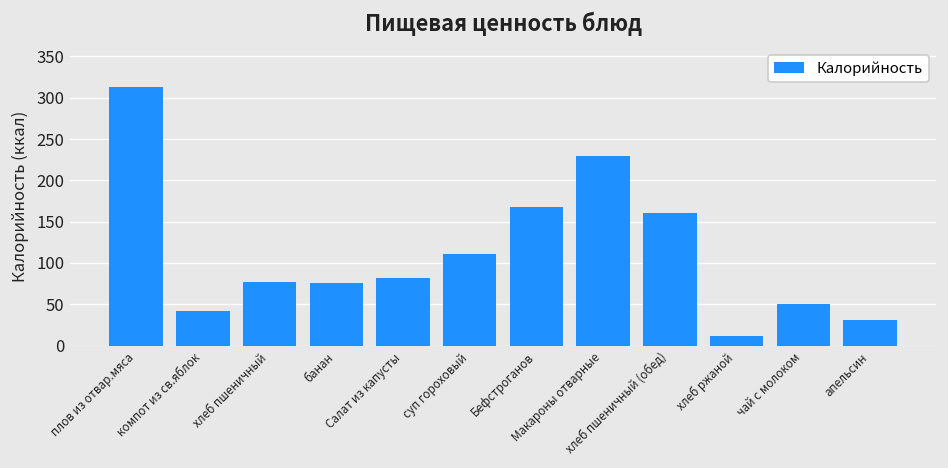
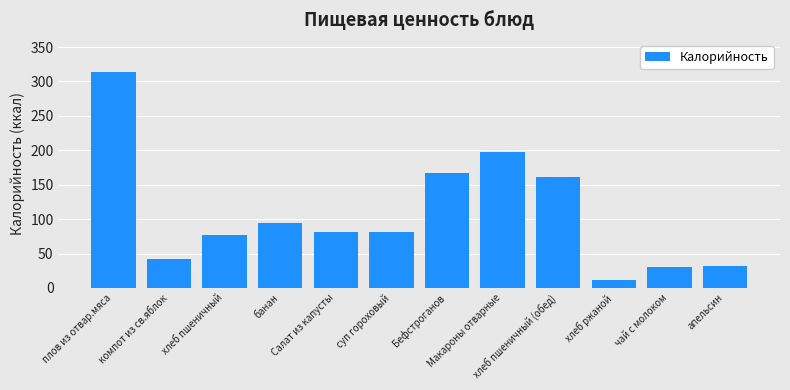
  {
    "плов из отвар.мяса": 310,
    "компот из св.яблок": 40,
    "хлеб пшеничный": 80,
-   "банан": 80,
+   "банан": 90,
    "Салат из капусты": 80,
-   "суп гороховый": 110,
+   "суп гороховый": 80,
    "Бефстроганов": 170,
-   "Макароны отварные": 230,
+   "Макароны отварные": 200,
    "хлеб пшеничный (обед)": 160,
    "хлеб ржаной": 10,
-   "чай с молоком": 50,
+   "чай с молоком": 30,
    "апельсин": 30
  }
